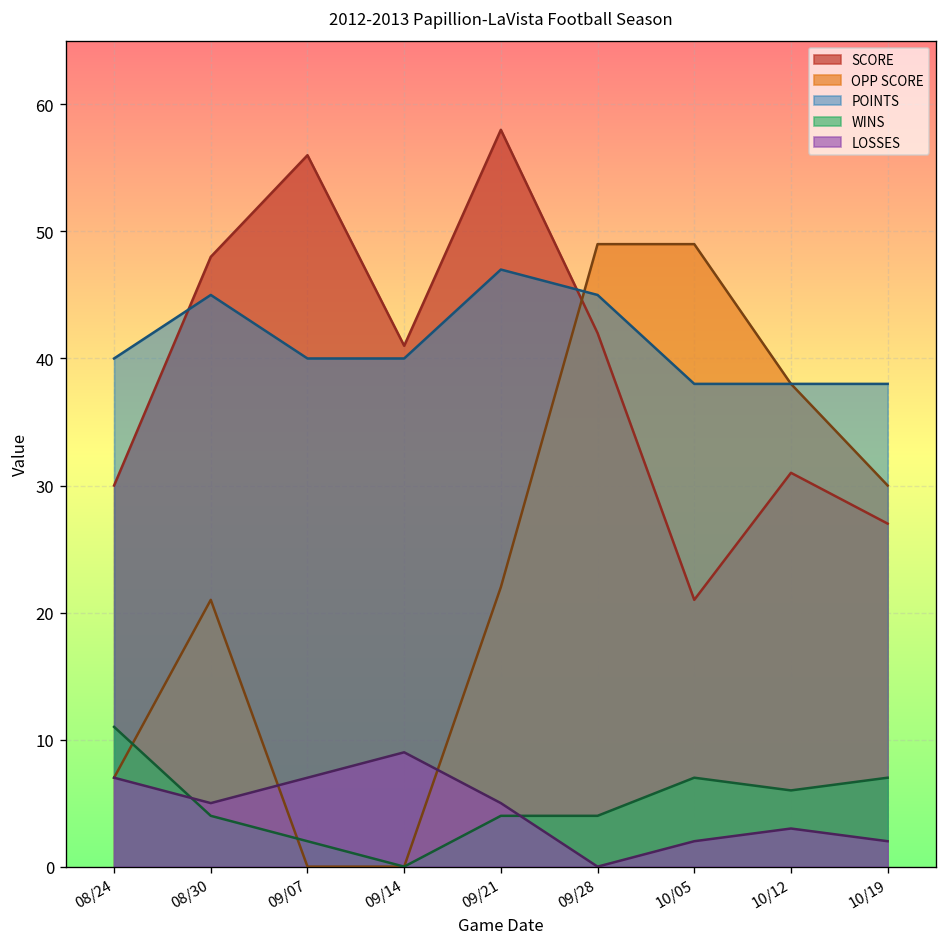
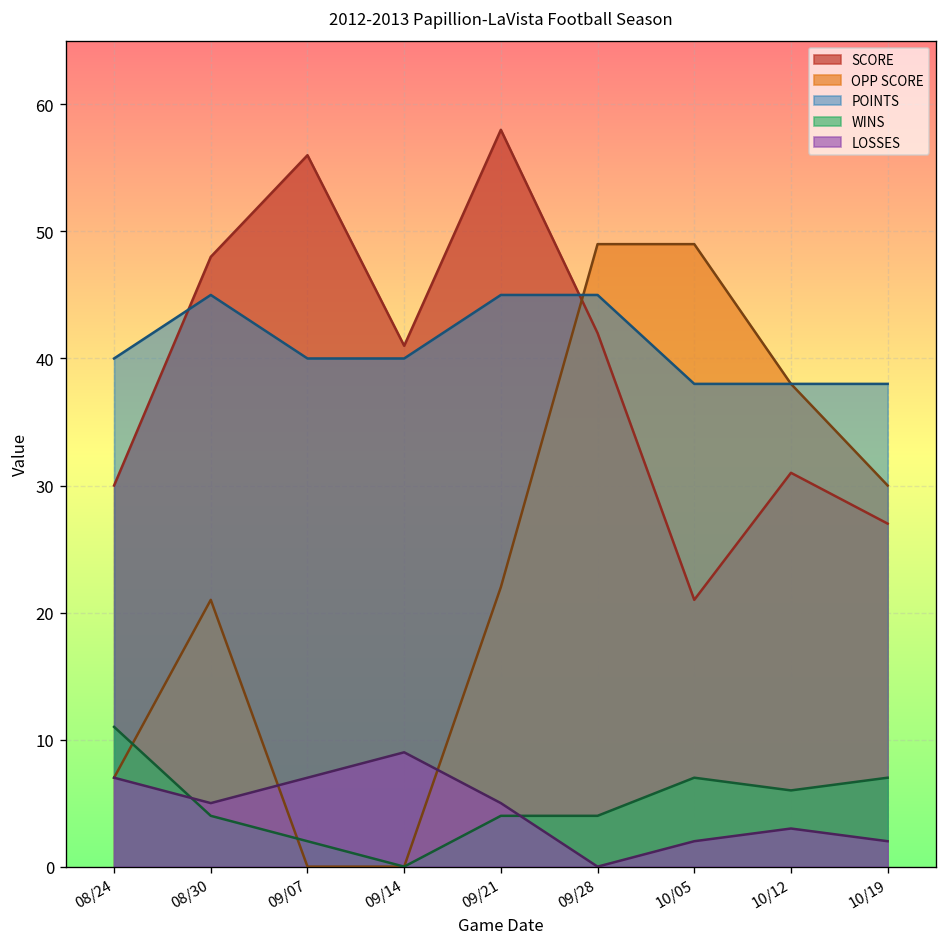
  {
    "SCORE": {
      "08/24": 30,
      "08/30": 48,
      "09/07": 56,
      "09/14": 41,
      "09/21": 58,
      "09/28": 42,
      "10/05": 21,
      "10/12": 31,
      "10/19": 27
    },
    "OPP SCORE": {
      "08/30": 21,
      "09/07": 0,
      "09/21": 22,
      "09/28": 49,
      "10/05": 49,
      "10/19": 30
    },
    "POINTS": {
      "08/24": 40,
      "08/30": 45,
      "09/07": 40,
      "09/14": 40,
-     "09/21": 47,
+     "09/21": 45,
      "09/28": 45,
      "10/05": 38,
      "10/19": 38
    },
    "WINS": {
      "08/24": 11,
      "08/30": 4,
      "09/07": 2,
      "09/21": 4,
      "09/28": 4,
      "10/05": 7,
      "10/12": 6,
      "10/19": 7
    },
    "LOSSES": {
      "08/30": 5,
      "09/07": 7,
      "09/14": 9,
      "09/21": 5,
      "09/28": 0,
      "10/05": 2,
      "10/12": 3,
      "10/19": 2
    }
  }
